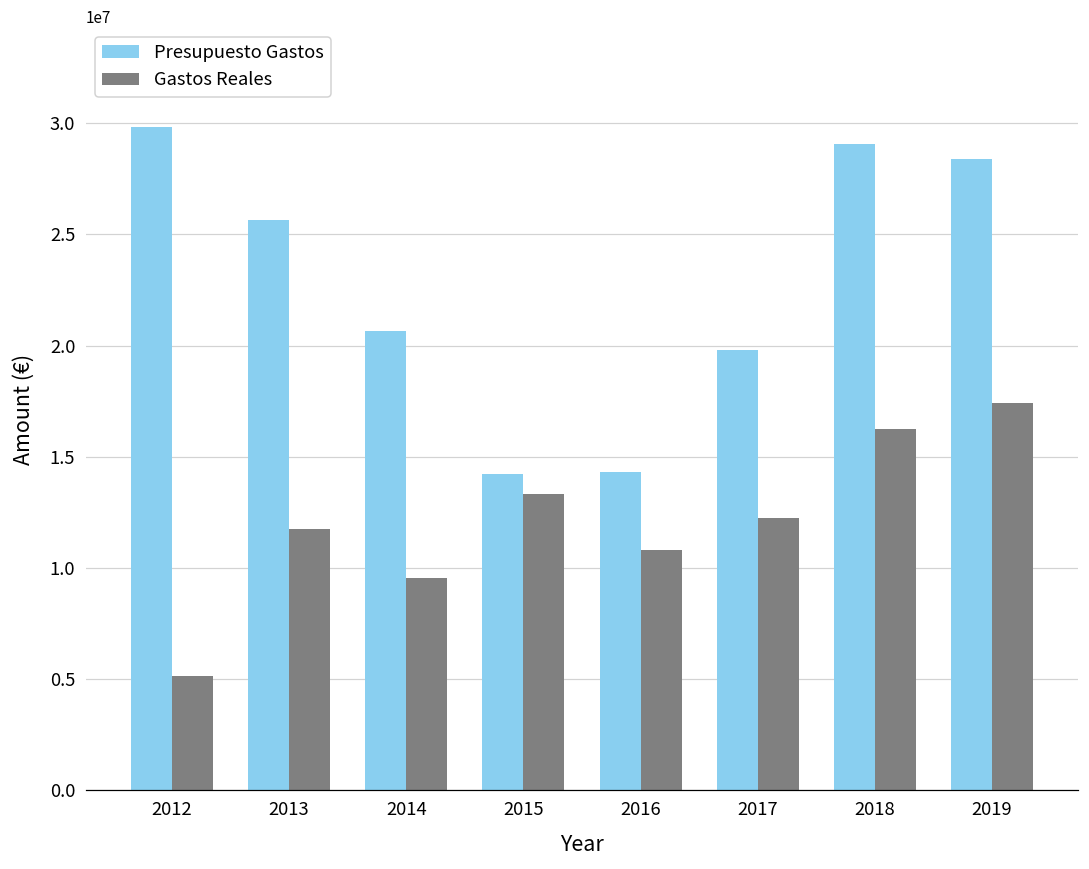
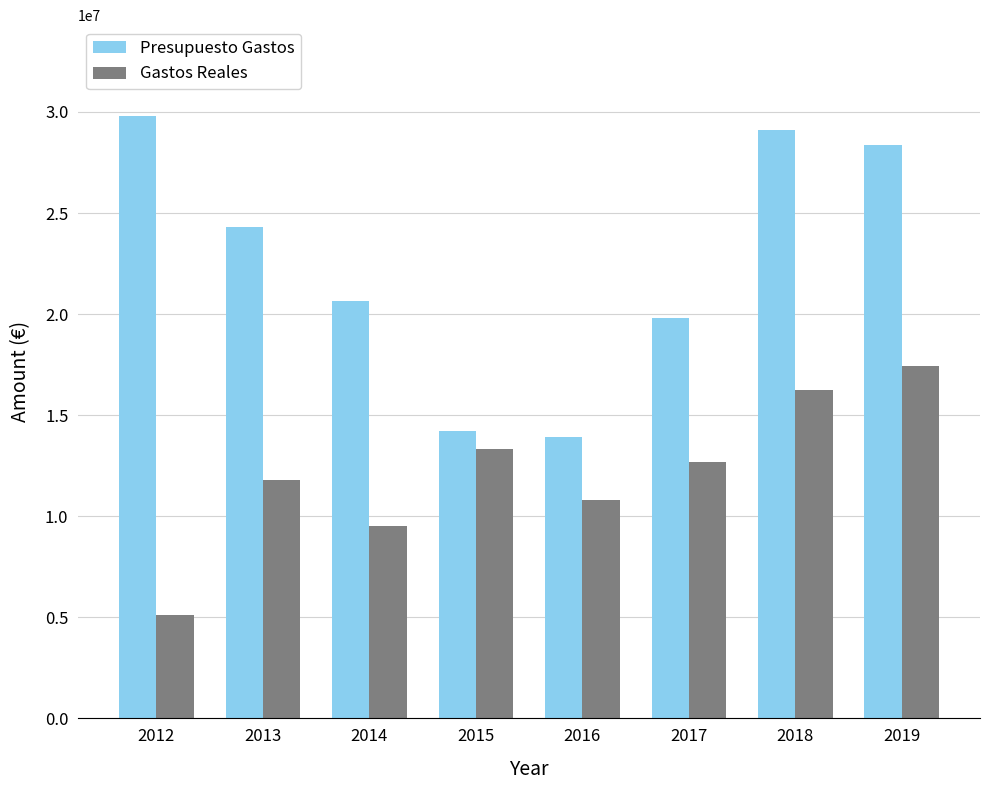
  {
    "Presupuesto Gastos": {
      "2012": 29800000,
-     "2013": 25600000,
+     "2013": 24300000,
      "2014": 20600000,
      "2015": 14200000,
-     "2016": 14300000,
+     "2016": 13900000,
      "2017": 19800000,
      "2018": 29100000,
      "2019": 28400000
    },
    "Gastos Reales": {
      "2012": 5100000,
      "2013": 11800000,
      "2014": 9500000,
      "2015": 13300000,
      "2016": 10800000,
-     "2017": 12200000,
+     "2017": 12700000,
      "2018": 16200000,
      "2019": 17400000
    }
  }
